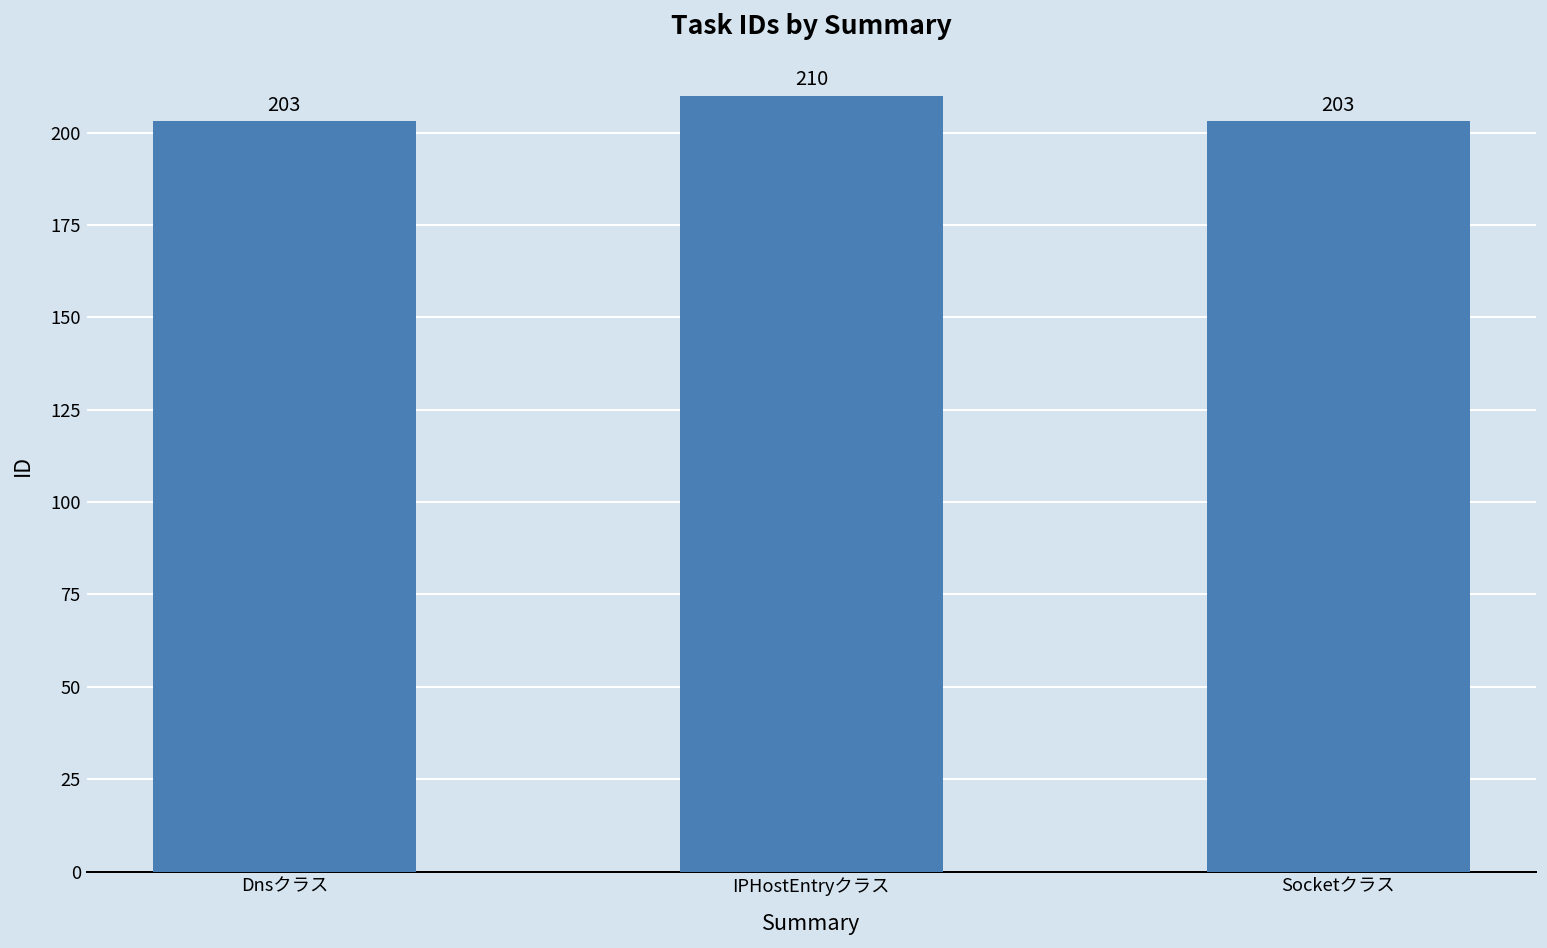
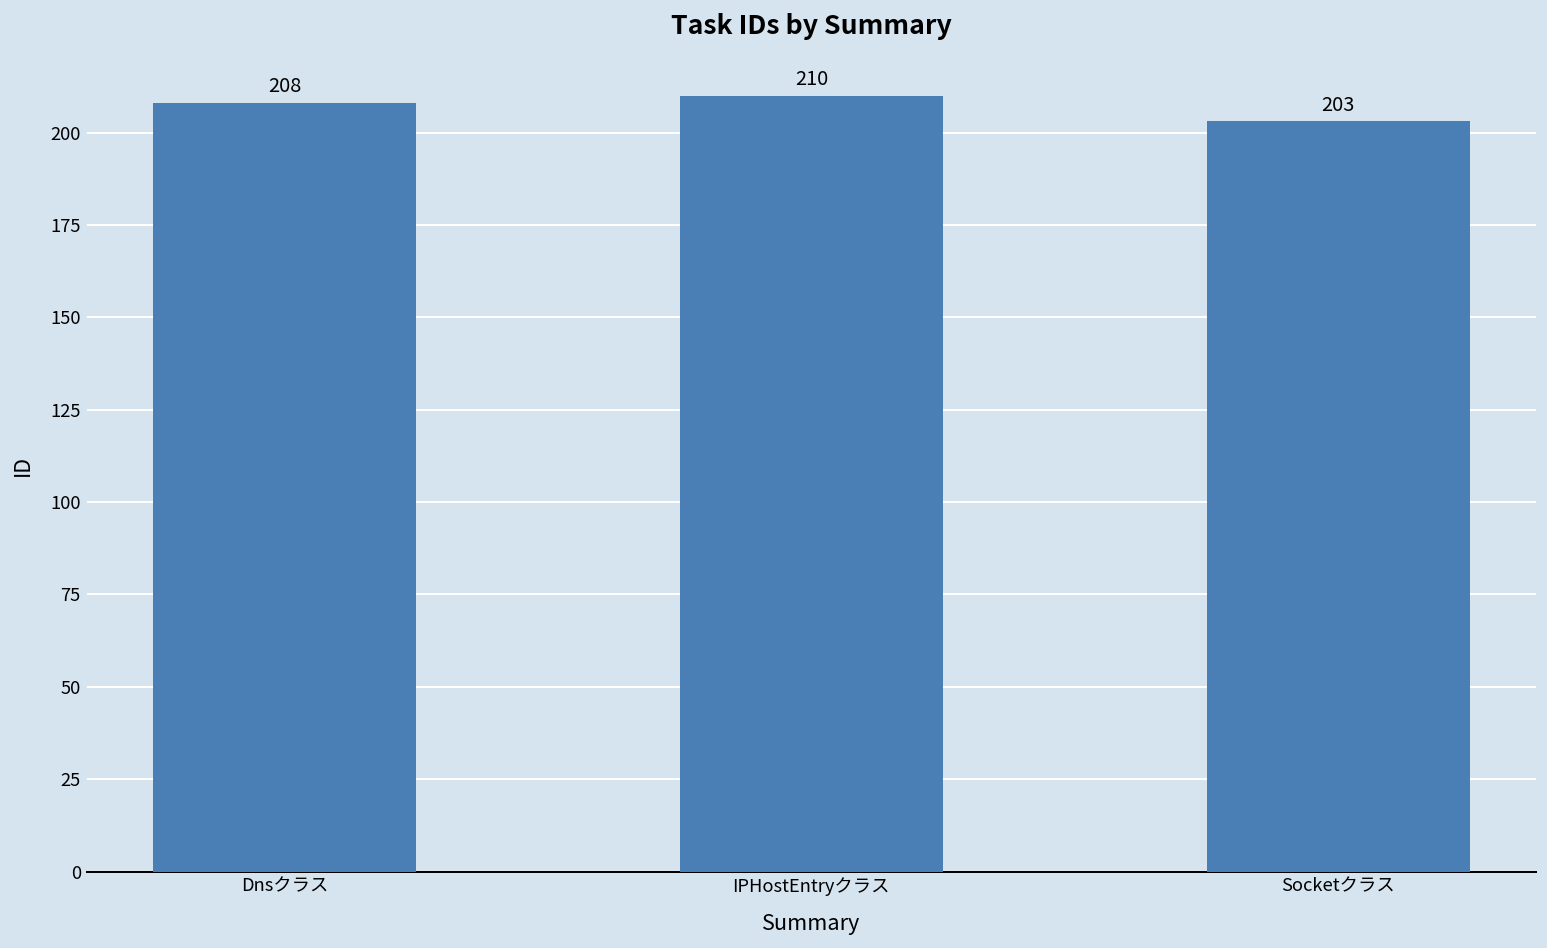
  {
-   "Dnsクラス": 203,
+   "Dnsクラス": 208,
    "IPHostEntryクラス": 210,
    "Socketクラス": 203
  }
